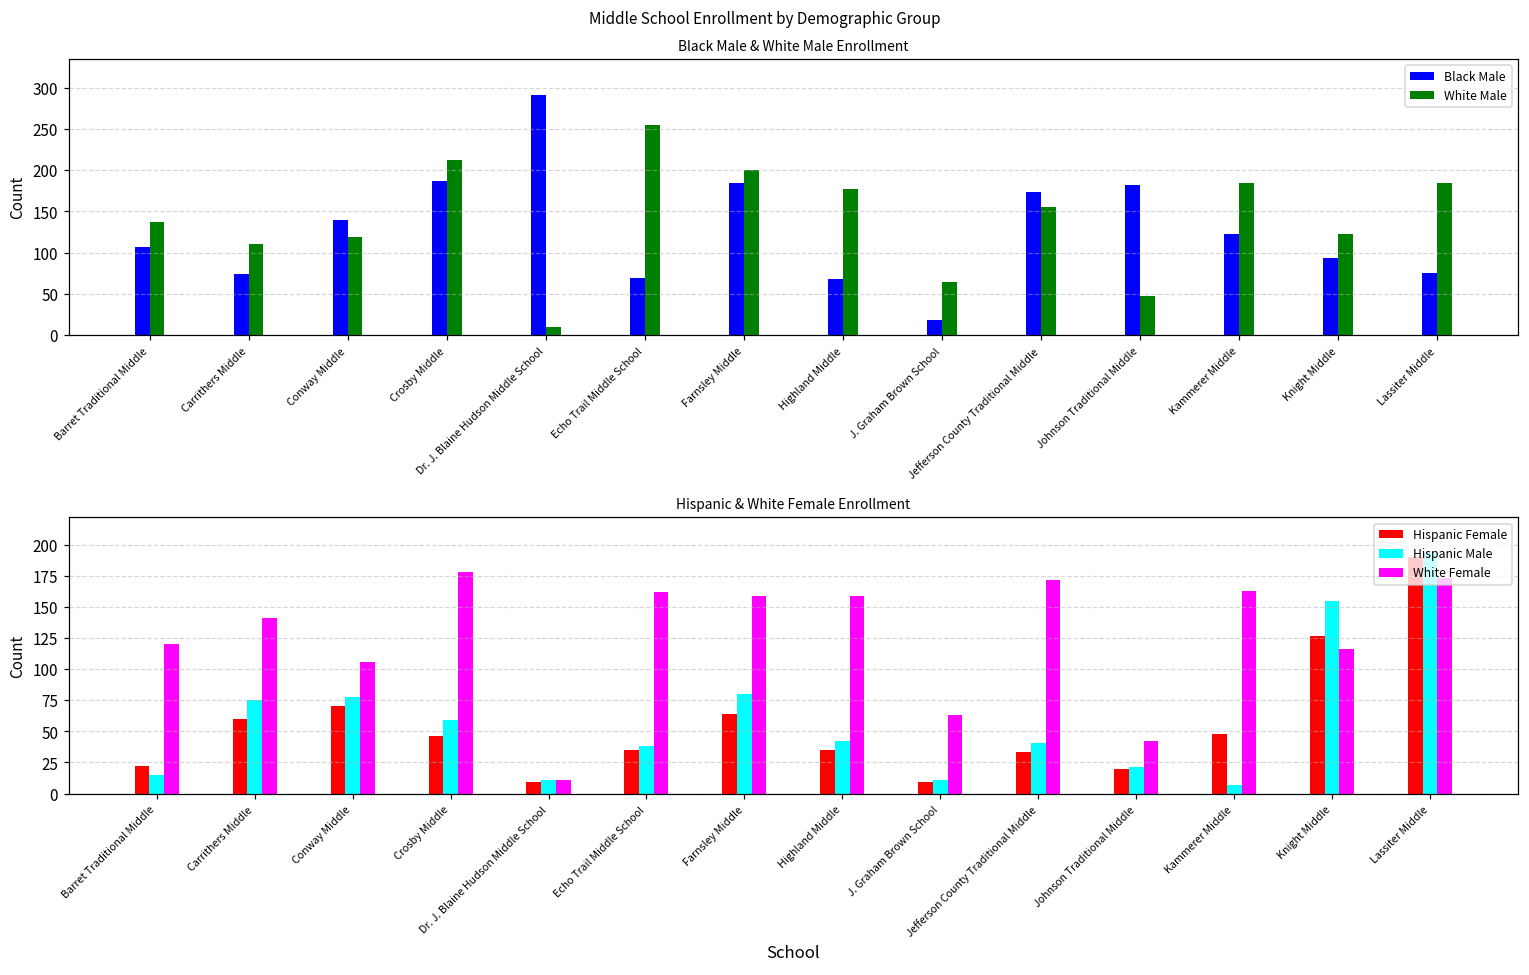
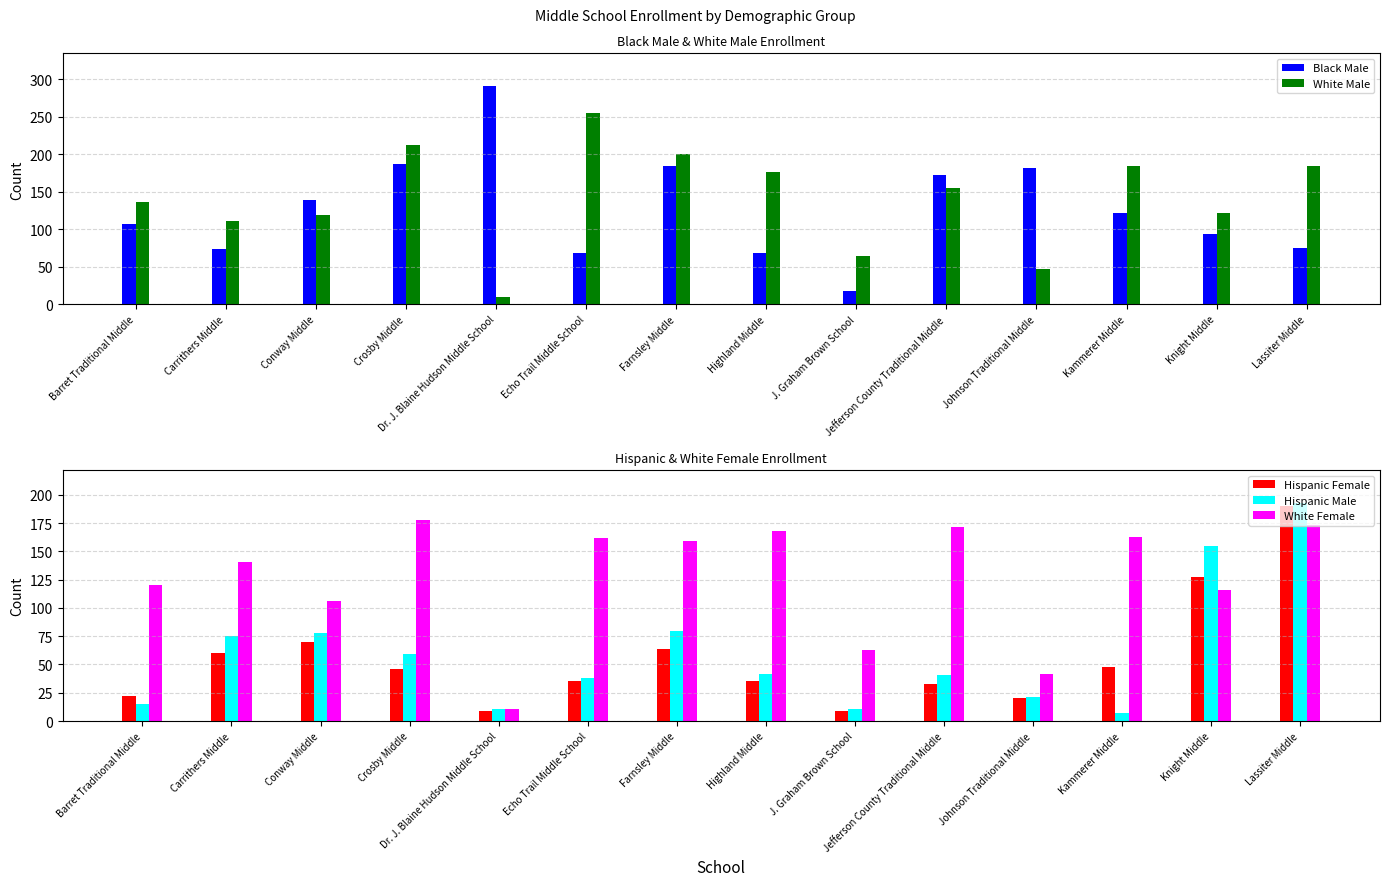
  {
    "Black Male & White Male Enrollment": {
      "Black Male": {
        "Barret Traditional Middle": 110,
        "Carrithers Middle": 70,
        "Conway Middle": 140,
        "Crosby Middle": 190,
        "Dr. J. Blaine Hudson Middle School": 290,
        "Echo Trail Middle School": 70,
        "Farnsley Middle": 190,
        "Highland Middle": 70,
        "J. Graham Brown School": 20,
        "Jefferson County Traditional Middle": 170,
        "Johnson Traditional Middle": 180,
        "Kammerer Middle": 120,
        "Knight Middle": 90,
        "Lassiter Middle": 80
      },
      "White Male": {
        "Barret Traditional Middle": 140,
        "Carrithers Middle": 110,
        "Conway Middle": 120,
        "Crosby Middle": 210,
        "Dr. J. Blaine Hudson Middle School": 10,
        "Echo Trail Middle School": 260,
        "Farnsley Middle": 200,
        "Highland Middle": 180,
        "J. Graham Brown School": 60,
        "Jefferson County Traditional Middle": 160,
        "Johnson Traditional Middle": 50,
        "Kammerer Middle": 180,
        "Knight Middle": 120,
        "Lassiter Middle": 190
      }
    },
    "Hispanic & White Female Enrollment": {
      "Hispanic Female": {
        "Barret Traditional Middle": 22,
        "Carrithers Middle": 60,
        "Conway Middle": 70,
        "Crosby Middle": 46,
        "Dr. J. Blaine Hudson Middle School": 9,
        "Echo Trail Middle School": 35,
        "Farnsley Middle": 64,
        "Highland Middle": 35,
        "J. Graham Brown School": 9,
        "Jefferson County Traditional Middle": 33,
        "Johnson Traditional Middle": 20,
        "Kammerer Middle": 48,
        "Knight Middle": 127
      },
      "Hispanic Male": {
        "Barret Traditional Middle": 15,
        "Carrithers Middle": 75,
        "Conway Middle": 78,
        "Crosby Middle": 59,
        "Dr. J. Blaine Hudson Middle School": 11,
        "Echo Trail Middle School": 38,
        "Farnsley Middle": 80,
        "Highland Middle": 42,
        "J. Graham Brown School": 11,
        "Jefferson County Traditional Middle": 41,
        "Johnson Traditional Middle": 21,
        "Kammerer Middle": 7,
        "Knight Middle": 155
      },
      "White Female": {
        "Barret Traditional Middle": 120,
        "Carrithers Middle": 141,
        "Conway Middle": 106,
        "Crosby Middle": 178,
        "Dr. J. Blaine Hudson Middle School": 11,
        "Echo Trail Middle School": 162,
        "Farnsley Middle": 159,
-       "Highland Middle": 159,
+       "Highland Middle": 168,
        "J. Graham Brown School": 63,
        "Jefferson County Traditional Middle": 172,
        "Johnson Traditional Middle": 42,
        "Kammerer Middle": 163,
        "Knight Middle": 116
      }
    }
  }
